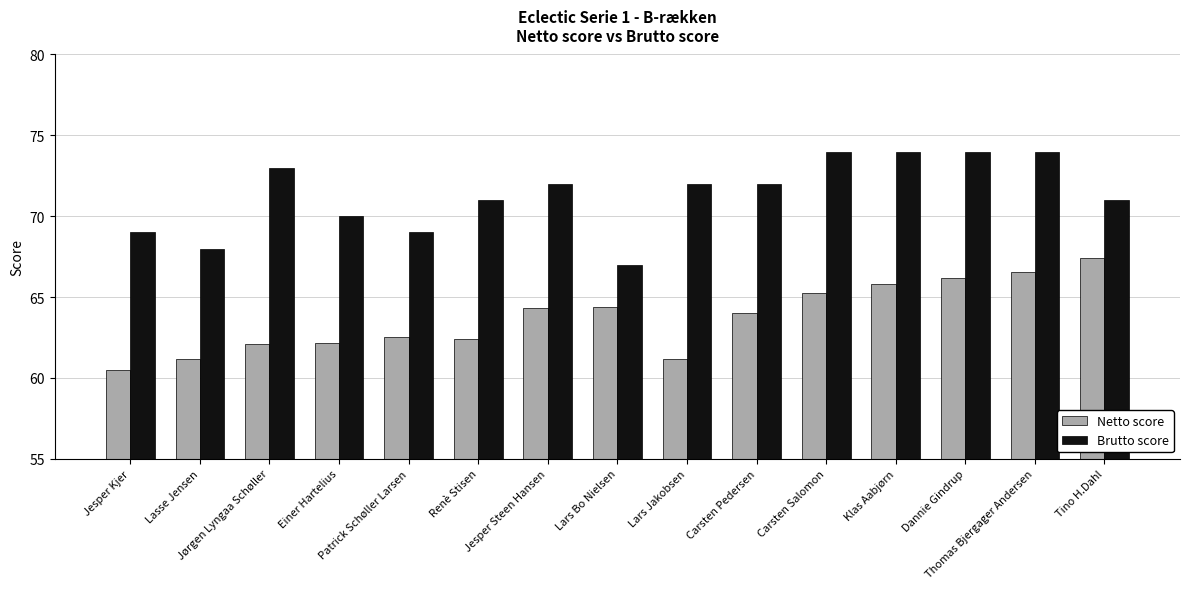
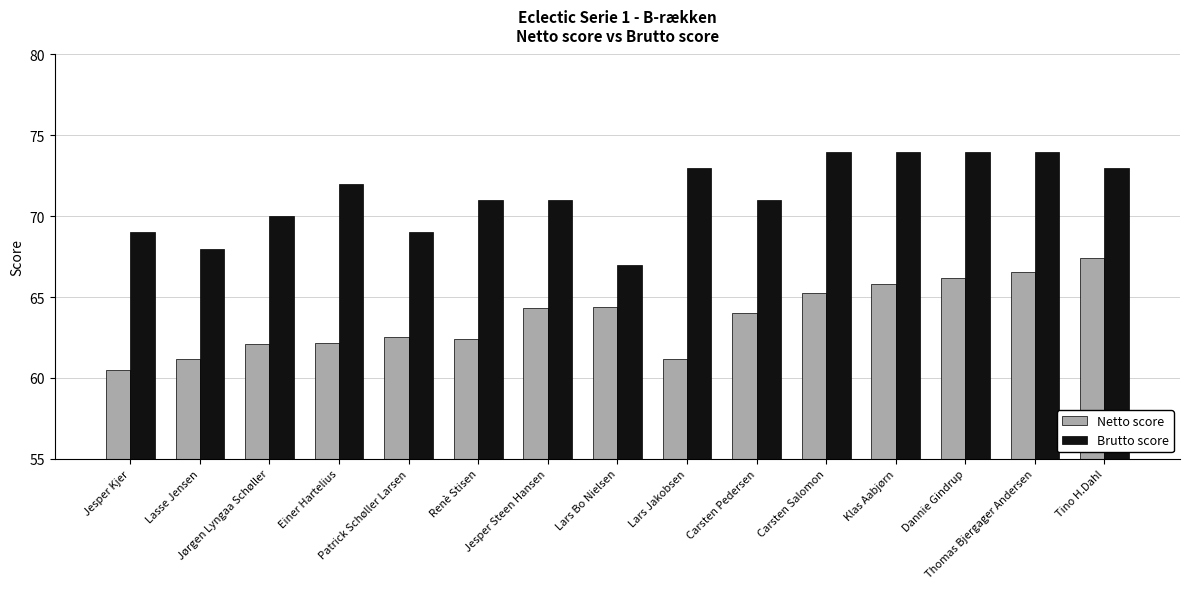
  {
    "Netto score": {
      "Jesper Kjer": 60.5,
      "Lasse Jensen": 61,
      "Jørgen Lyngaa Schøller": 62,
      "Einer Hartelius": 62,
      "Patrick Schøller Larsen": 62.5,
      "Renè Stisen": 62.4,
      "Jesper Steen Hansen": 64.3,
      "Lars Bo Nielsen": 64.4,
      "Lars Jakobsen": 61.2,
      "Carsten Pedersen": 64,
      "Carsten Salomon": 65.2,
      "Klas Aabjørn": 65.8,
      "Dannie Gindrup": 66.2,
      "Thomas Bjergager Andersen": 66.5,
      "Tino H.Dahl": 67.4
    },
    "Brutto score": {
      "Jesper Kjer": 69,
      "Lasse Jensen": 68,
-     "Jørgen Lyngaa Schøller": 73,
-     "Einer Hartelius": 70,
+     "Jørgen Lyngaa Schøller": 70,
+     "Einer Hartelius": 72,
      "Patrick Schøller Larsen": 69,
      "Renè Stisen": 71,
-     "Jesper Steen Hansen": 72,
+     "Jesper Steen Hansen": 71,
      "Lars Bo Nielsen": 67,
-     "Lars Jakobsen": 72,
-     "Carsten Pedersen": 72,
+     "Lars Jakobsen": 73,
+     "Carsten Pedersen": 71,
      "Carsten Salomon": 74,
      "Klas Aabjørn": 74,
      "Dannie Gindrup": 74,
      "Thomas Bjergager Andersen": 74,
-     "Tino H.Dahl": 71
+     "Tino H.Dahl": 73
    }
  }
